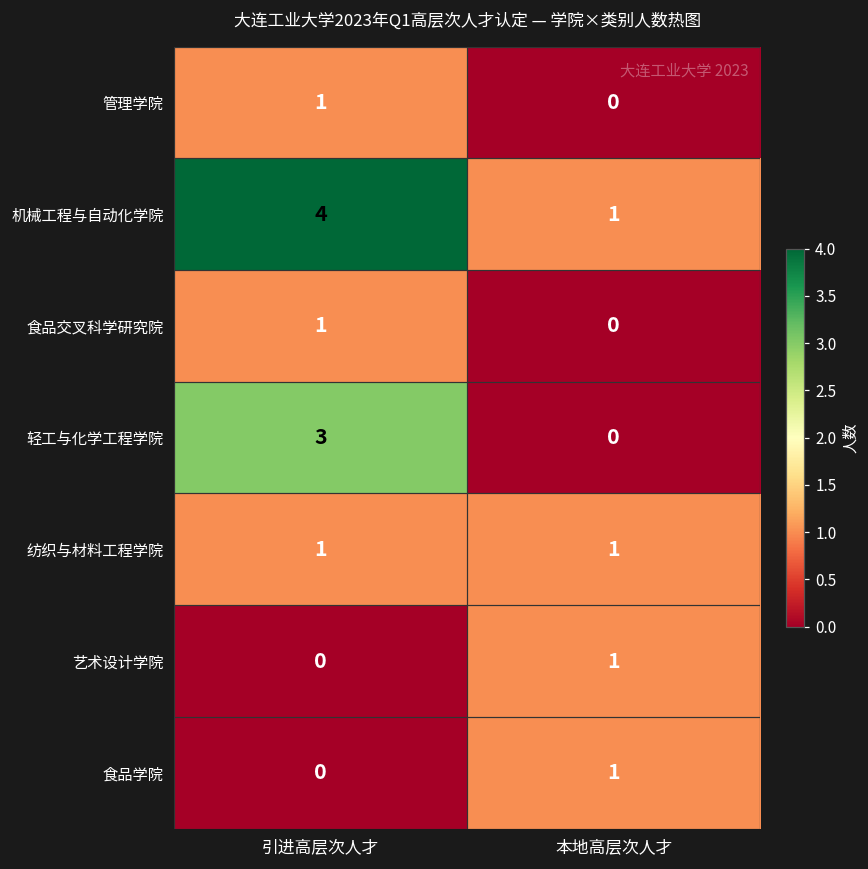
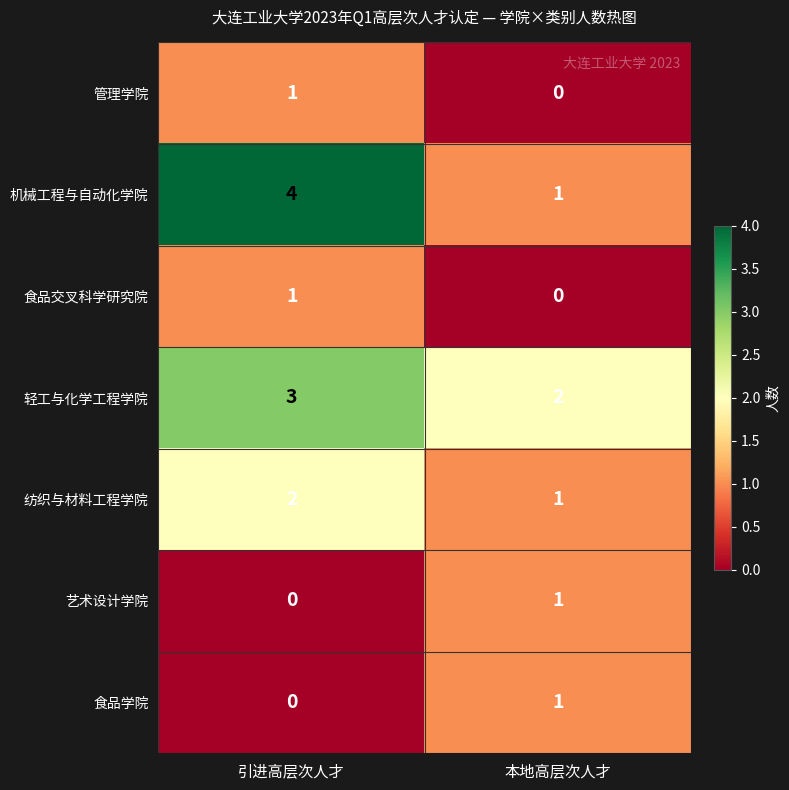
  {
    "管理学院": {
      "引进高层次人才": 1
    },
    "机械工程与自动化学院": {
      "引进高层次人才": 4,
      "本地高层次人才": 1
    },
    "食品交叉科学研究院": {
      "引进高层次人才": 1,
      "本地高层次人才": 0
    },
    "轻工与化学工程学院": {
      "引进高层次人才": 3,
-     "本地高层次人才": 0
+     "本地高层次人才": 2
    },
    "纺织与材料工程学院": {
-     "引进高层次人才": 1,
+     "引进高层次人才": 2,
      "本地高层次人才": 1
    },
    "艺术设计学院": {
      "引进高层次人才": 0,
      "本地高层次人才": 1
    },
    "食品学院": {
      "引进高层次人才": 0,
      "本地高层次人才": 1
    }
  }
